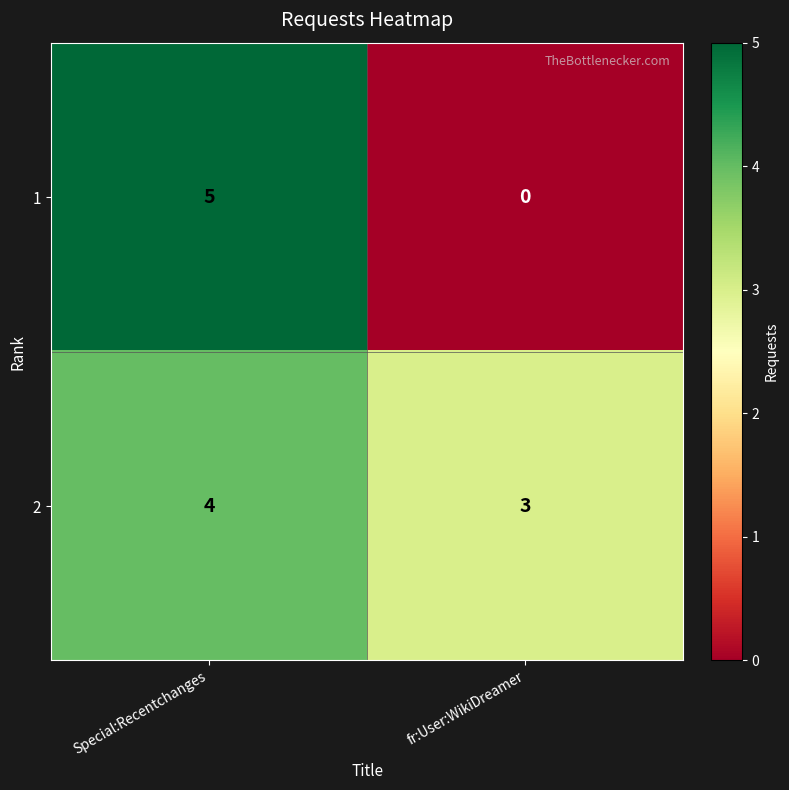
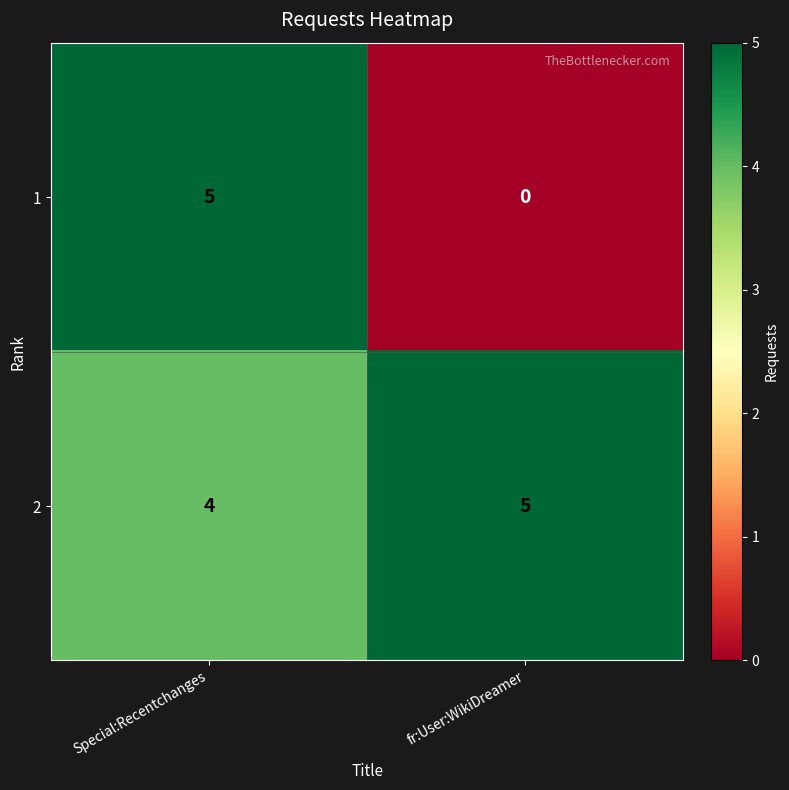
  {
    "1": {
      "Special:Recentchanges": 5
    },
    "2": {
      "Special:Recentchanges": 4,
-     "fr:User:WikiDreamer": 3
+     "fr:User:WikiDreamer": 5
    }
  }
